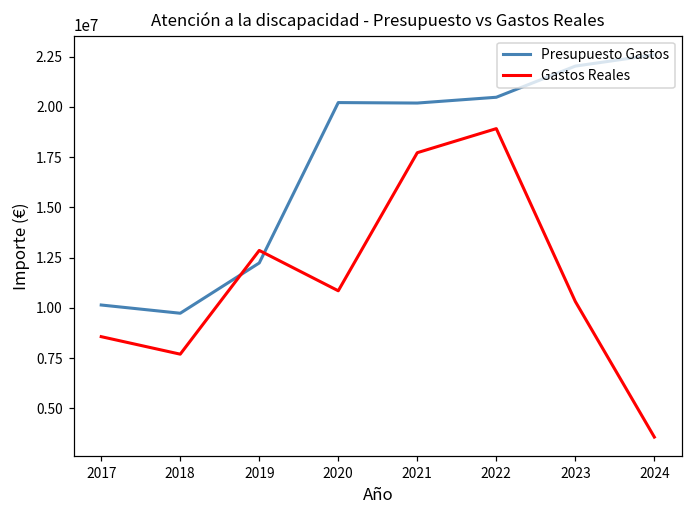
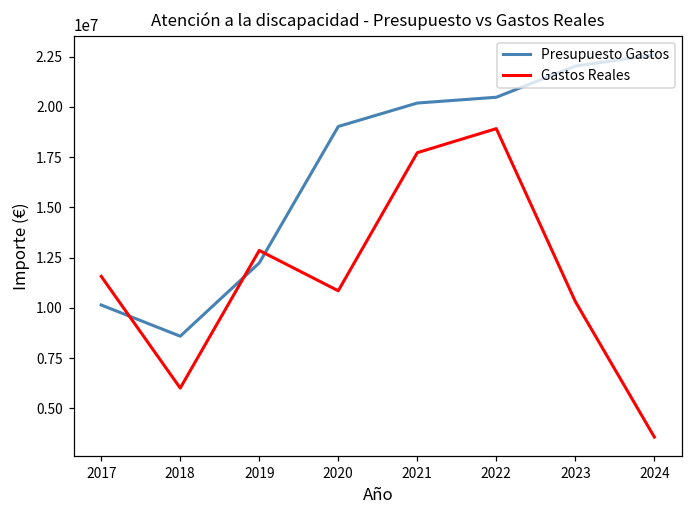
  {
    "Presupuesto Gastos": {
      "2017": 10100000,
-     "2018": 9700000,
+     "2018": 8600000,
      "2019": 12200000,
-     "2020": 20200000,
+     "2020": 19000000,
      "2021": 20200000,
      "2022": 20500000
    },
    "Gastos Reales": {
-     "2017": 8600000,
-     "2018": 7700000,
+     "2017": 11600000,
+     "2018": 6000000,
      "2019": 12900000,
      "2020": 10900000,
      "2021": 17700000,
      "2022": 18900000,
      "2023": 10300000,
      "2024": 3600000
    }
  }
